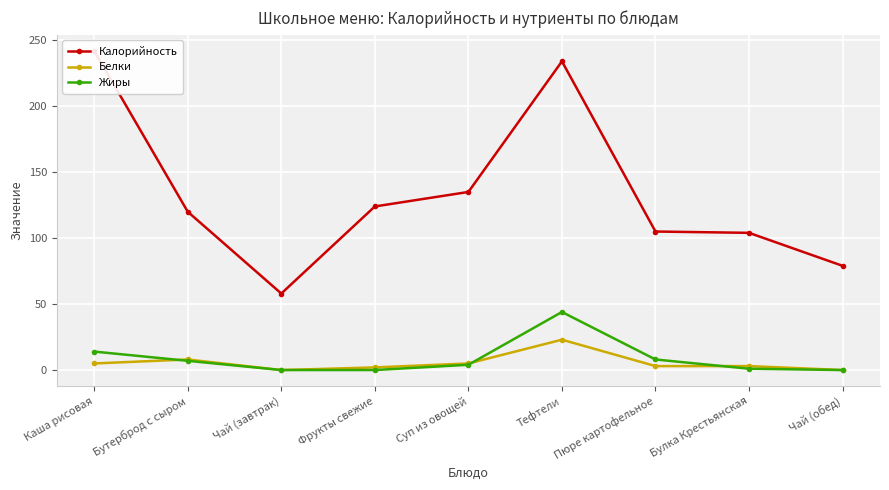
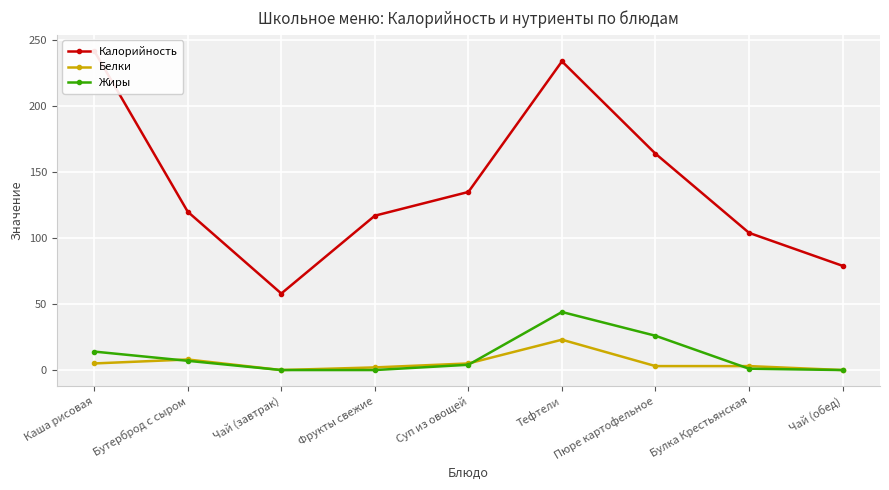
  {
    "Калорийность": {
      "Бутерброд с сыром": 120,
      "Чай (завтрак)": 58,
-     "Фрукты свежие": 124,
+     "Фрукты свежие": 117,
      "Суп из овощей": 135,
      "Тефтели": 234,
-     "Пюре картофельное": 105,
+     "Пюре картофельное": 164,
      "Булка Крестьянская": 104,
      "Чай (обед)": 79
    },
    "Белки": {
      "Каша рисовая": 5,
      "Фрукты свежие": 2,
      "Тефтели": 23,
      "Пюре картофельное": 3,
      "Булка Крестьянская": 3
    },
    "Жиры": {
      "Каша рисовая": 14,
      "Фрукты свежие": 0,
      "Тефтели": 44,
-     "Пюре картофельное": 8,
+     "Пюре картофельное": 26,
      "Булка Крестьянская": 1
    }
  }
